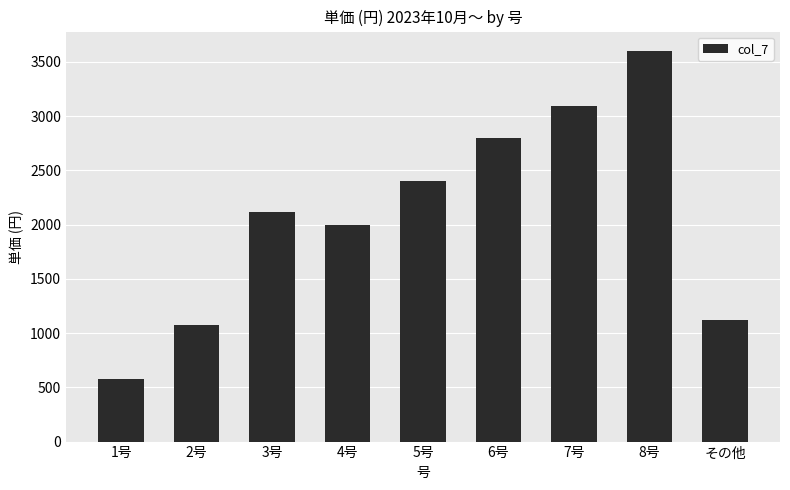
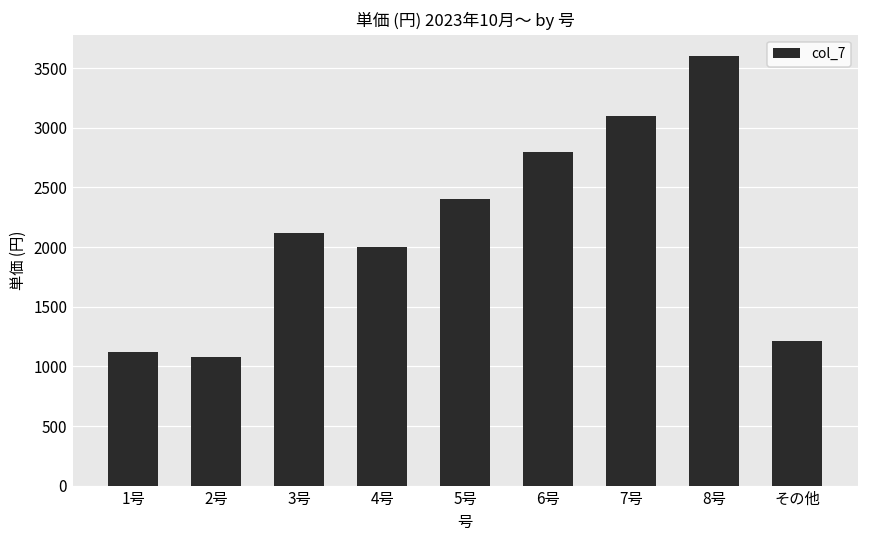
  {
-   "1号": 580,
+   "1号": 1120,
    "2号": 1080,
    "3号": 2120,
    "4号": 2000,
    "5号": 2400,
    "6号": 2800,
    "7号": 3100,
    "8号": 3600,
-   "その他": 1120
+   "その他": 1210
  }
